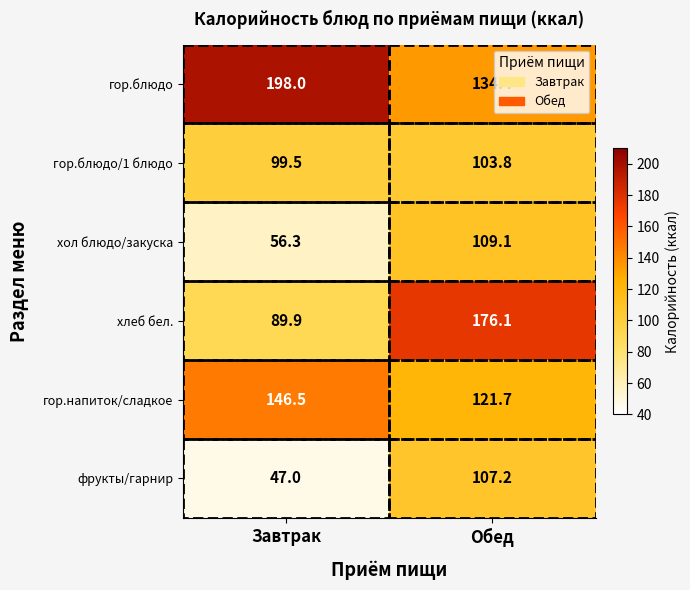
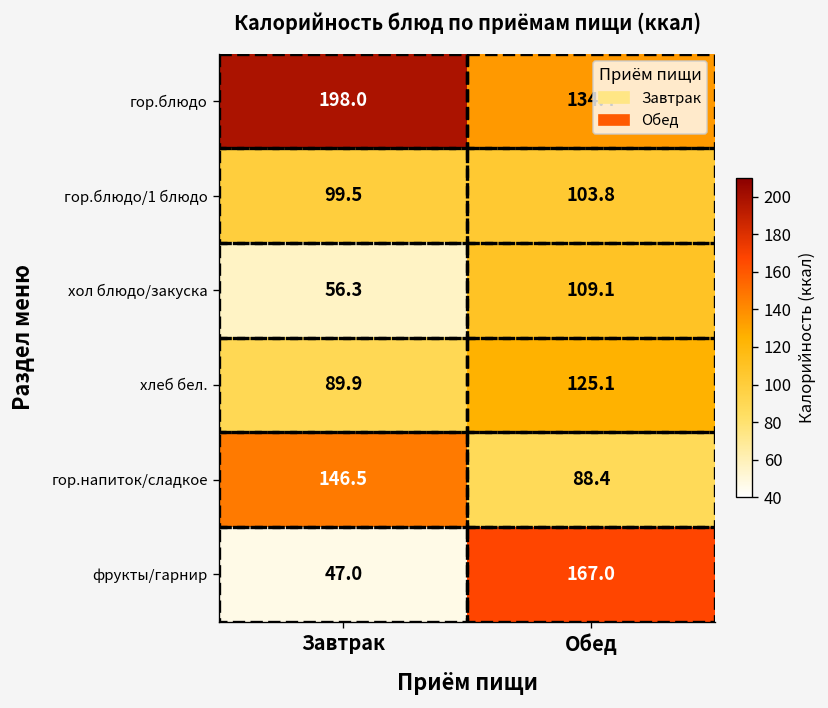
  {
    "гор.блюдо": {
      "Завтрак": 198.0
    },
    "гор.блюдо/1 блюдо": {
      "Завтрак": 99.5,
      "Обед": 103.8
    },
    "хол блюдо/закуска": {
      "Завтрак": 56.3,
      "Обед": 109.1
    },
    "хлеб бел.": {
      "Завтрак": 89.9,
-     "Обед": 176.1
+     "Обед": 125.1
    },
    "гор.напиток/сладкое": {
      "Завтрак": 146.5,
-     "Обед": 121.7
+     "Обед": 88.4
    },
    "фрукты/гарнир": {
      "Завтрак": 47.0,
-     "Обед": 107.2
+     "Обед": 167.0
    }
  }
